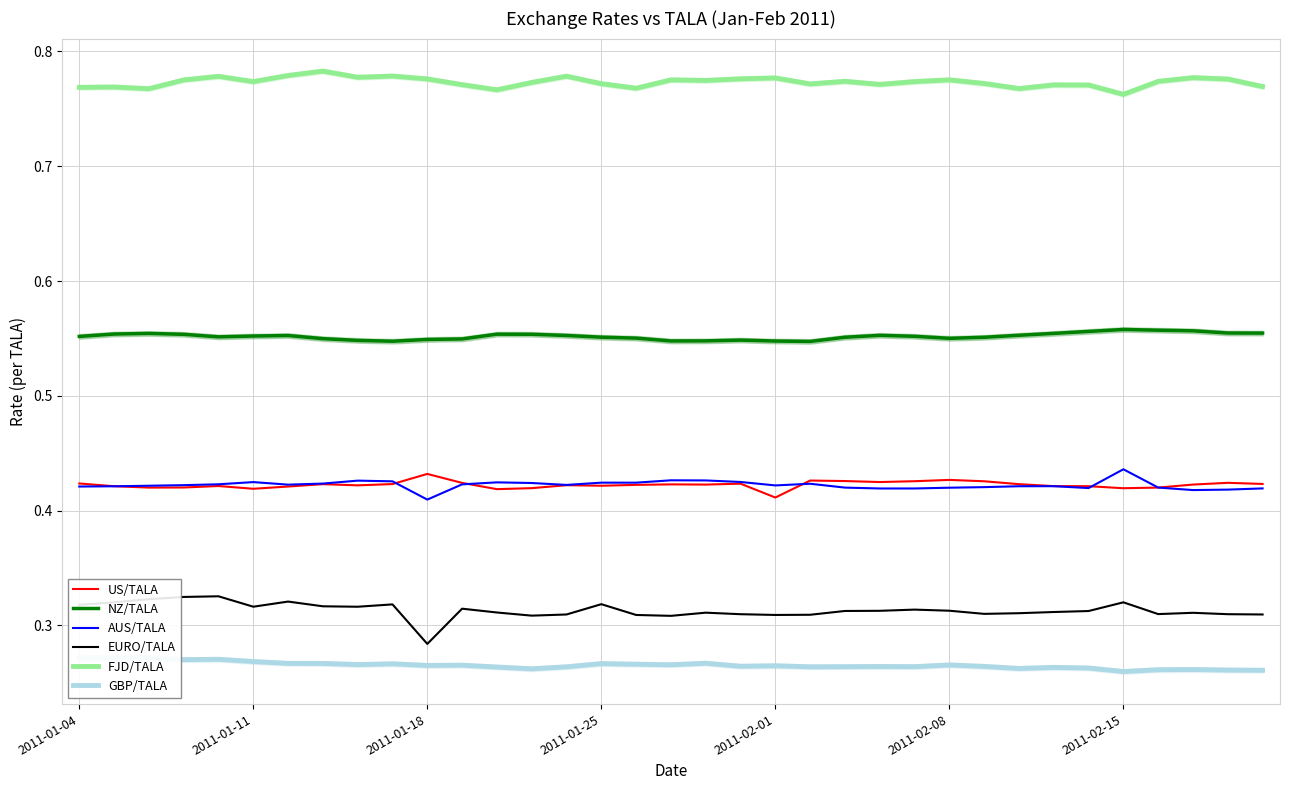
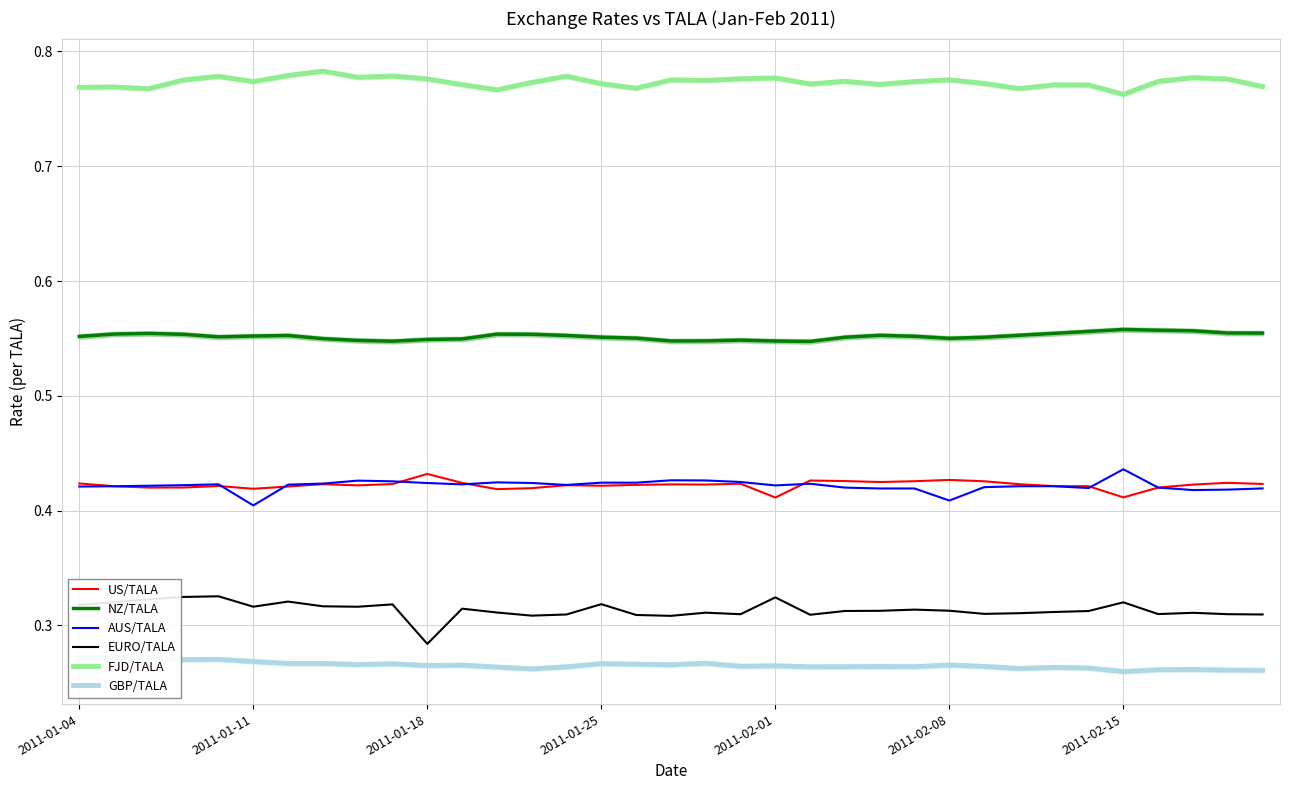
  {
    "US/TALA": {
      "2011-01-04": 0.424,
      "2011-01-11": 0.419,
      "2011-01-18": 0.432,
      "2011-01-25": 0.422,
      "2011-02-01": 0.411,
      "2011-02-08": 0.427,
-     "2011-02-15": 0.419
+     "2011-02-15": 0.411
    },
    "AUS/TALA": {
      "2011-01-04": 0.421,
-     "2011-01-11": 0.425,
-     "2011-01-18": 0.410,
+     "2011-01-11": 0.404,
+     "2011-01-18": 0.424,
      "2011-01-25": 0.424,
      "2011-02-01": 0.422,
-     "2011-02-08": 0.420,
+     "2011-02-08": 0.409,
      "2011-02-15": 0.436
    },
    "EURO/TALA": {
      "2011-01-11": 0.316,
      "2011-01-18": 0.284,
      "2011-01-25": 0.318,
-     "2011-02-01": 0.309,
+     "2011-02-01": 0.324,
      "2011-02-08": 0.313,
      "2011-02-15": 0.320
    }
  }
